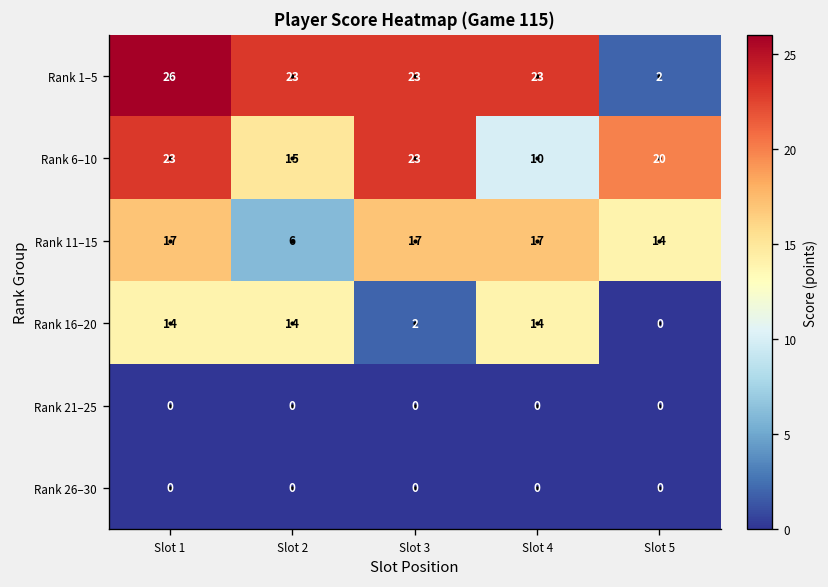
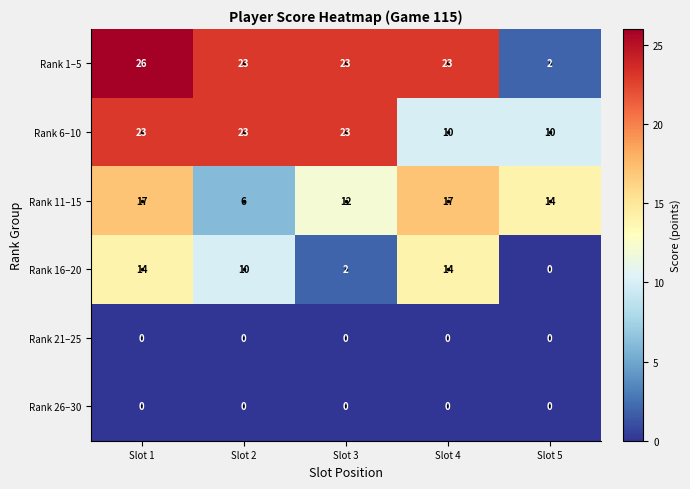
  {
    "Rank 6–10": {
-     "Slot 2": 15,
-     "Slot 5": 20
+     "Slot 2": 23,
+     "Slot 5": 10
    },
    "Rank 11–15": {
-     "Slot 3": 17
+     "Slot 3": 12
    },
    "Rank 16–20": {
-     "Slot 2": 14
+     "Slot 2": 10
    }
  }
